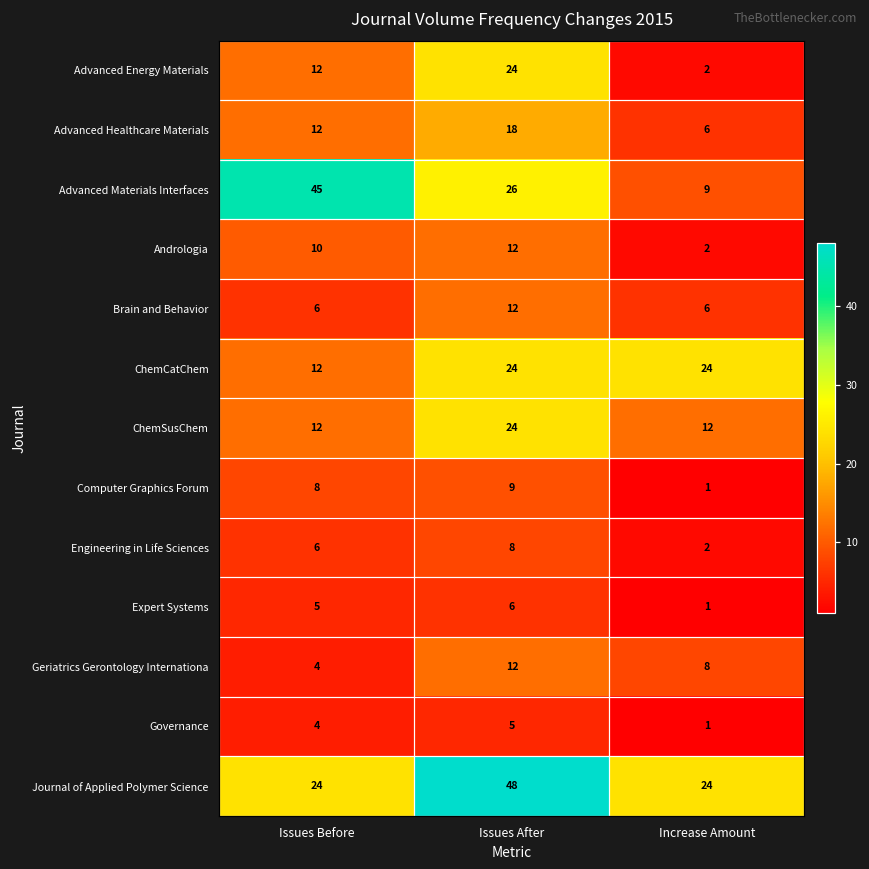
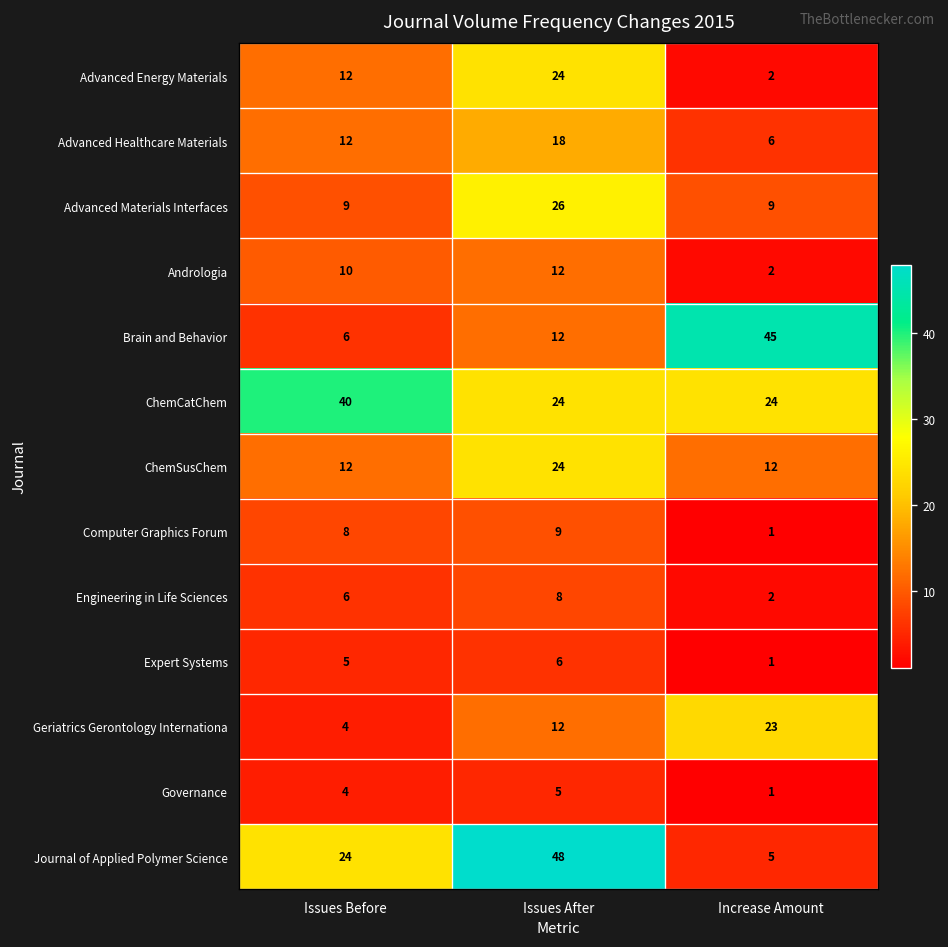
  {
    "Advanced Energy Materials": {
      "Issues Before": 12,
      "Issues After": 24,
      "Increase Amount": 2
    },
    "Advanced Healthcare Materials": {
      "Issues Before": 12,
      "Issues After": 18,
      "Increase Amount": 6
    },
    "Advanced Materials Interfaces": {
-     "Issues Before": 45,
+     "Issues Before": 9,
      "Issues After": 26,
      "Increase Amount": 9
    },
    "Andrologia": {
      "Issues Before": 10,
      "Issues After": 12,
      "Increase Amount": 2
    },
    "Brain and Behavior": {
      "Issues Before": 6,
      "Issues After": 12,
-     "Increase Amount": 6
+     "Increase Amount": 45
    },
    "ChemCatChem": {
-     "Issues Before": 12,
+     "Issues Before": 40,
      "Issues After": 24,
      "Increase Amount": 24
    },
    "ChemSusChem": {
      "Issues Before": 12,
      "Issues After": 24,
      "Increase Amount": 12
    },
    "Computer Graphics Forum": {
      "Issues Before": 8,
      "Issues After": 9,
      "Increase Amount": 1
    },
    "Engineering in Life Sciences": {
      "Issues Before": 6,
      "Issues After": 8,
      "Increase Amount": 2
    },
    "Expert Systems": {
      "Issues Before": 5,
      "Issues After": 6,
      "Increase Amount": 1
    },
    "Geriatrics Gerontology Internationa": {
      "Issues Before": 4,
      "Issues After": 12,
-     "Increase Amount": 8
+     "Increase Amount": 23
    },
    "Governance": {
      "Issues Before": 4,
      "Issues After": 5,
      "Increase Amount": 1
    },
    "Journal of Applied Polymer Science": {
      "Issues Before": 24,
      "Issues After": 48,
-     "Increase Amount": 24
+     "Increase Amount": 5
    }
  }
